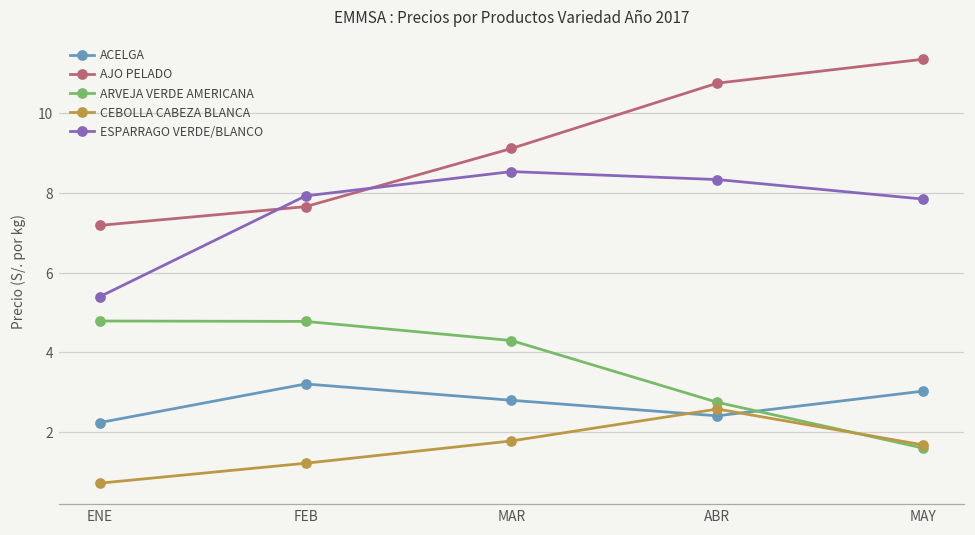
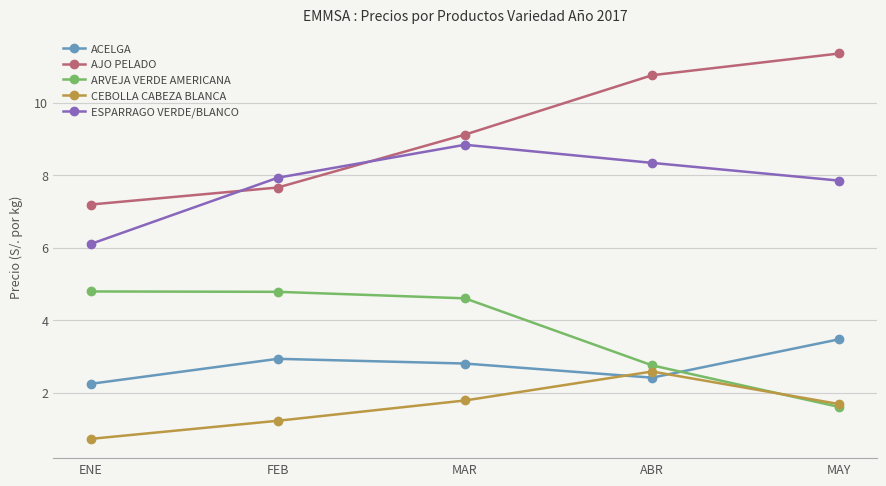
  {
    "ACELGA": {
      "ENE": 2.2,
-     "FEB": 3.2,
+     "FEB": 2.9,
      "MAR": 2.8,
      "ABR": 2.4,
-     "MAY": 3.0
+     "MAY": 3.5
    },
    "AJO PELADO": {
      "ENE": 7.2,
      "FEB": 7.7,
      "MAR": 9.1,
      "ABR": 10.8,
      "MAY": 11.4
    },
    "ARVEJA VERDE AMERICANA": {
      "ENE": 4.8,
      "FEB": 4.8,
-     "MAR": 4.3,
+     "MAR": 4.6,
      "ABR": 2.8,
      "MAY": 1.6
    },
    "CEBOLLA CABEZA BLANCA": {
      "ENE": 0.7,
      "FEB": 1.2,
      "MAR": 1.8,
      "ABR": 2.6,
      "MAY": 1.7
    },
    "ESPARRAGO VERDE/BLANCO": {
-     "ENE": 5.4,
+     "ENE": 6.1,
      "FEB": 7.9,
-     "MAR": 8.5,
+     "MAR": 8.8,
      "ABR": 8.3,
      "MAY": 7.9
    }
  }
